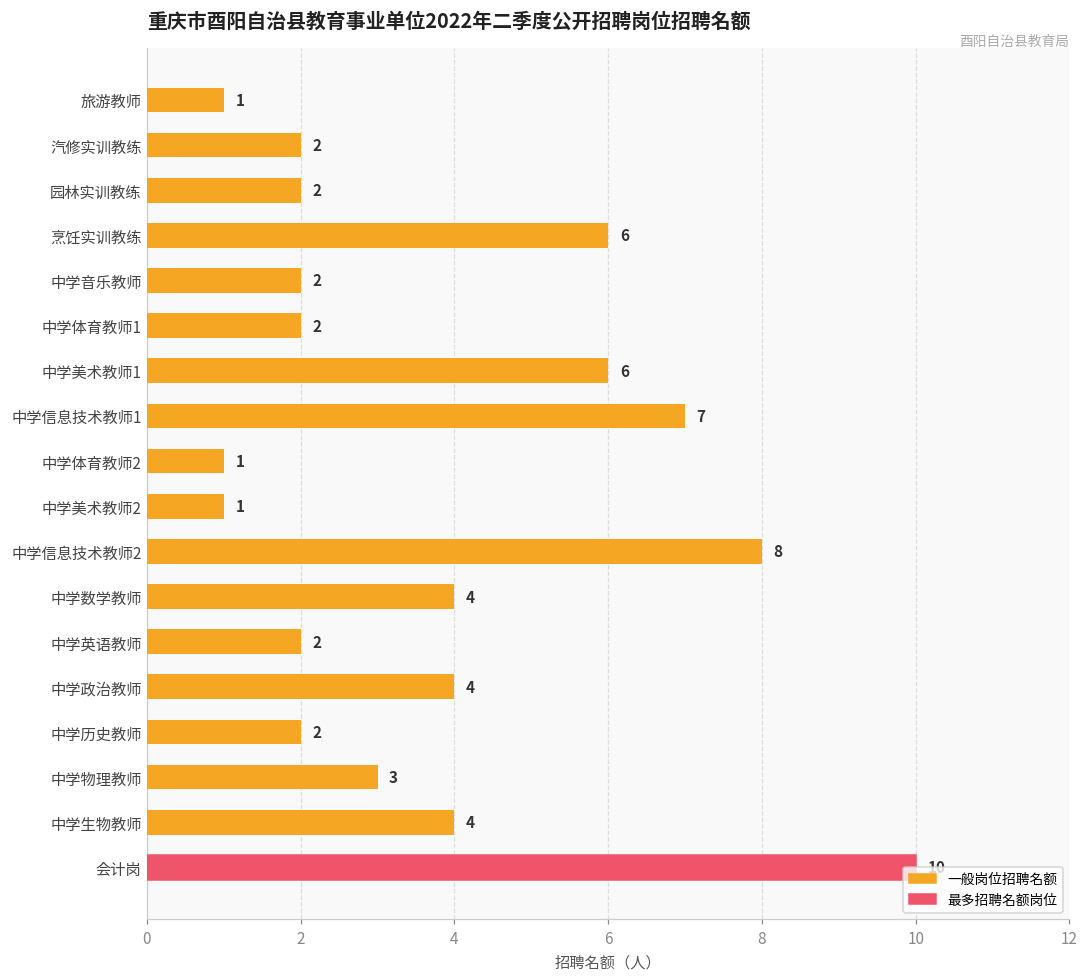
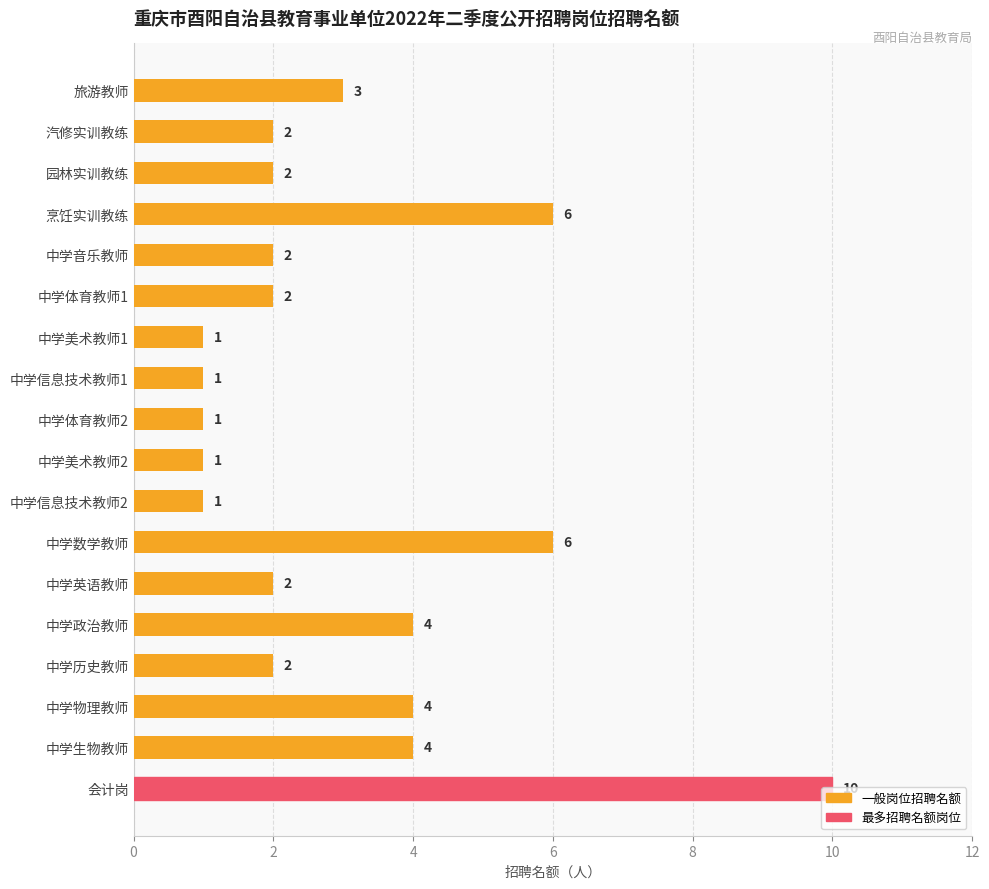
  {
-   "旅游教师": 1,
+   "旅游教师": 3,
    "汽修实训教练": 2,
    "园林实训教练": 2,
    "烹饪实训教练": 6,
    "中学音乐教师": 2,
    "中学体育教师1": 2,
-   "中学美术教师1": 6,
-   "中学信息技术教师1": 7,
+   "中学美术教师1": 1,
+   "中学信息技术教师1": 1,
    "中学体育教师2": 1,
    "中学美术教师2": 1,
-   "中学信息技术教师2": 8,
-   "中学数学教师": 4,
+   "中学信息技术教师2": 1,
+   "中学数学教师": 6,
    "中学英语教师": 2,
    "中学政治教师": 4,
    "中学历史教师": 2,
-   "中学物理教师": 3,
+   "中学物理教师": 4,
    "中学生物教师": 4
  }
